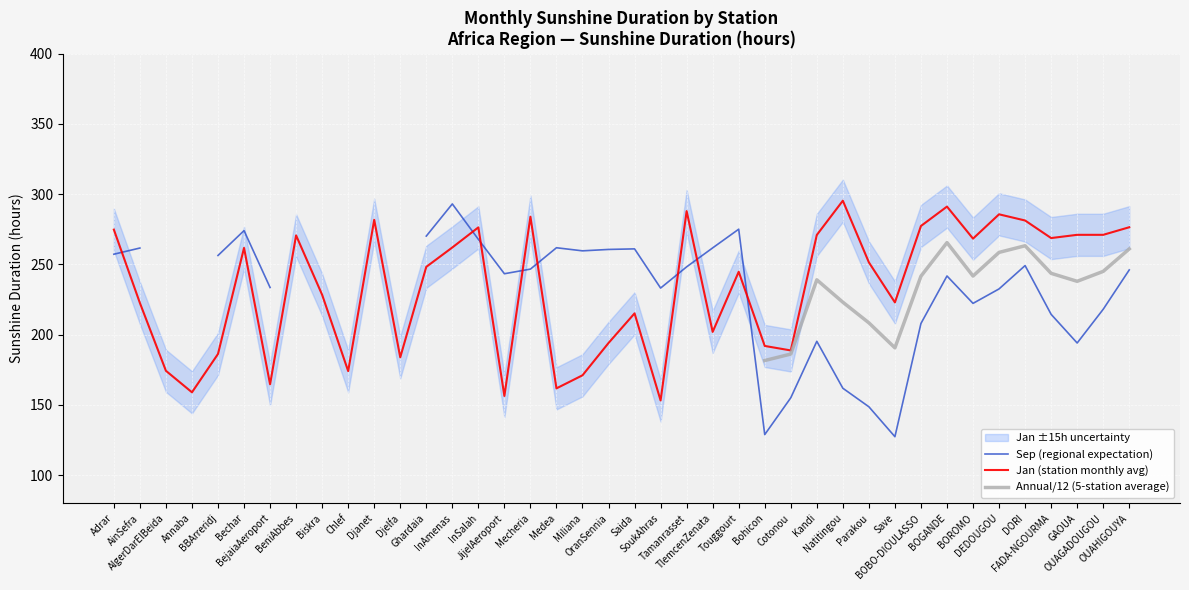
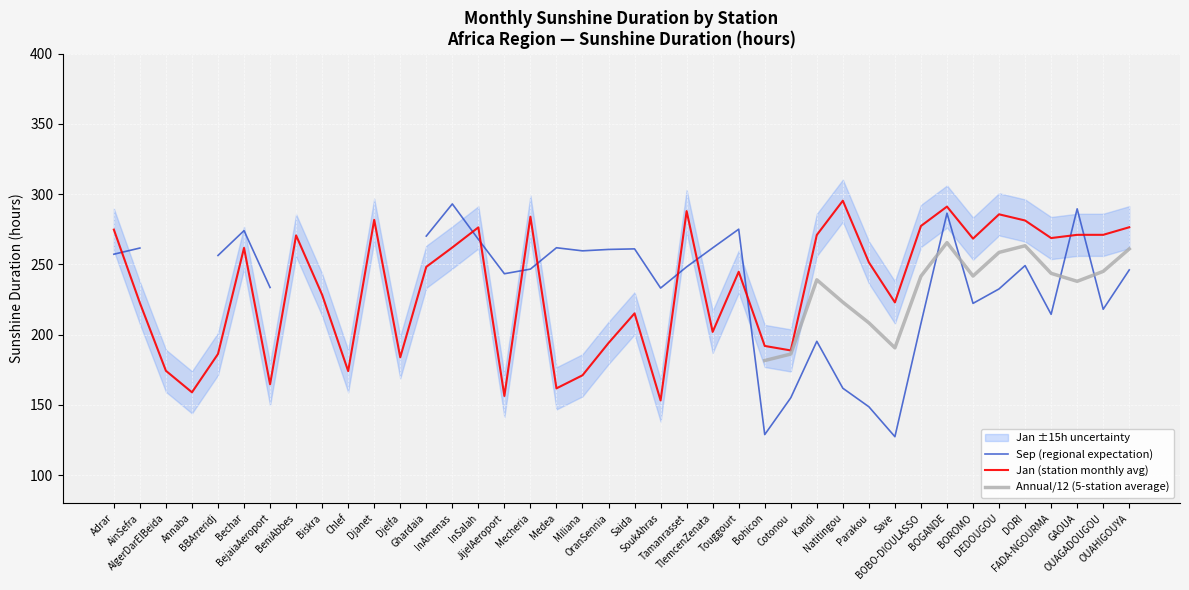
  {
    "Sep (regional expectation)": {
      "Adrar": 257,
      "AinSefra": 262,
      "BBArreridj": 256,
      "Bechar": 274,
      "BejaiaAeroport": 234,
      "Djanet": 304,
      "Ghardaia": 270,
      "InAmenas": 293,
      "InSalah": 268,
      "JijelAeroport": 243,
      "Mecheria": 247,
      "Medea": 262,
      "Miliana": 260,
      "OranSennia": 261,
      "Saida": 261,
      "SoukAhras": 233,
      "Tamanrasset": 248,
      "TlemcenZenata": 262,
      "Touggourt": 275,
      "Bohicon": 129,
      "Cotonou": 155,
      "Kandi": 195,
      "Natitingou": 162,
      "Parakou": 149,
      "Save": 127,
      "BOBO-DIOULASSO": 208,
-     "BOGANDE": 242,
+     "BOGANDE": 287,
      "BOROMO": 222,
      "DEDOUGOU": 233,
      "DORI": 249,
      "FADA-NGOURMA": 215,
-     "GAOUA": 194,
+     "GAOUA": 290,
      "OUAGADOUGOU": 218,
      "OUAHIGOUYA": 246
    },
    "Jan (station monthly avg)": {
      "Adrar": 275,
      "AinSefra": 223,
      "AlgerDarElBeida": 174,
      "Annaba": 159,
      "BBArreridj": 186,
      "Bechar": 262,
      "BejaiaAeroport": 165,
      "BeniAbbes": 271,
      "Biskra": 228,
      "Chlef": 174,
      "Djanet": 282,
      "Djelfa": 184,
      "Ghardaia": 248,
      "InAmenas": 262,
      "InSalah": 276,
      "JijelAeroport": 156,
      "Mecheria": 284,
      "Medea": 162,
      "Miliana": 171,
      "OranSennia": 194,
      "Saida": 215,
      "SoukAhras": 153,
      "Tamanrasset": 288,
      "TlemcenZenata": 202,
      "Touggourt": 245,
      "Bohicon": 192,
      "Cotonou": 189,
      "Kandi": 271,
      "Natitingou": 295,
      "Parakou": 252,
      "Save": 223,
      "BOBO-DIOULASSO": 277,
      "BOGANDE": 291,
      "BOROMO": 268,
      "DEDOUGOU": 286,
      "DORI": 281,
      "FADA-NGOURMA": 269,
      "GAOUA": 271,
      "OUAGADOUGOU": 271,
      "OUAHIGOUYA": 277
    },
    "Annual/12 (5-station average)": {
      "Adrar": 286,
      "BBArreridj": 253,
      "Medea": 240,
      "Saida": 253,
      "Tamanrasset": 278,
      "Bohicon": 182,
      "Cotonou": 186,
      "Kandi": 239,
      "Natitingou": 223,
      "Parakou": 208,
      "Save": 191,
      "BOBO-DIOULASSO": 242,
      "BOGANDE": 266,
      "BOROMO": 242,
      "DEDOUGOU": 259,
      "DORI": 263,
      "FADA-NGOURMA": 244,
      "GAOUA": 238,
      "OUAGADOUGOU": 245,
      "OUAHIGOUYA": 261
    }
  }
